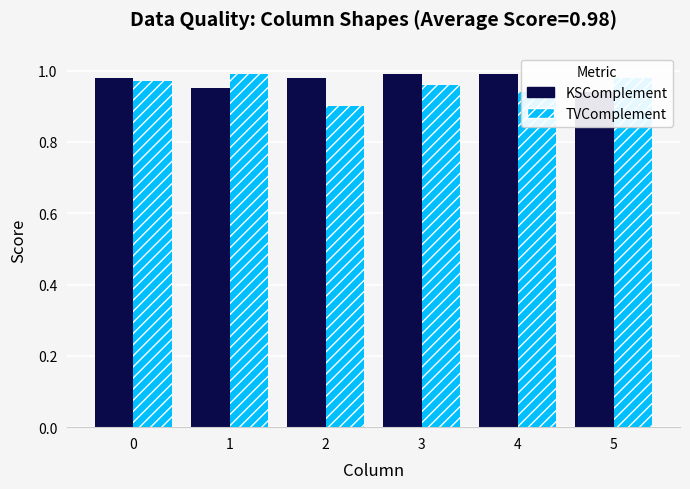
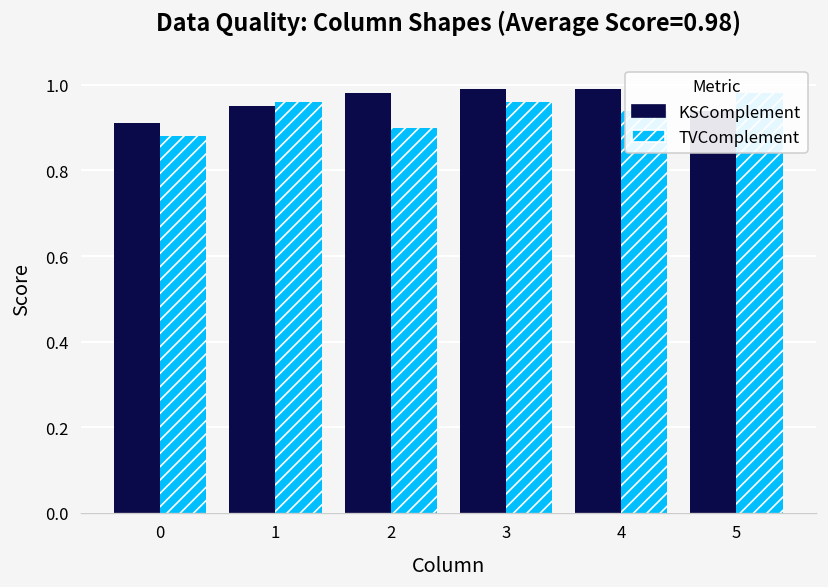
  {
    "KSComplement": {
-     "0": 0.98,
+     "0": 0.91,
      "1": 0.95,
      "2": 0.98,
      "3": 0.99,
      "4": 0.99
    },
    "TVComplement": {
-     "0": 0.97,
-     "1": 0.99,
+     "0": 0.88,
+     "1": 0.96,
      "2": 0.90,
      "3": 0.96
    }
  }
